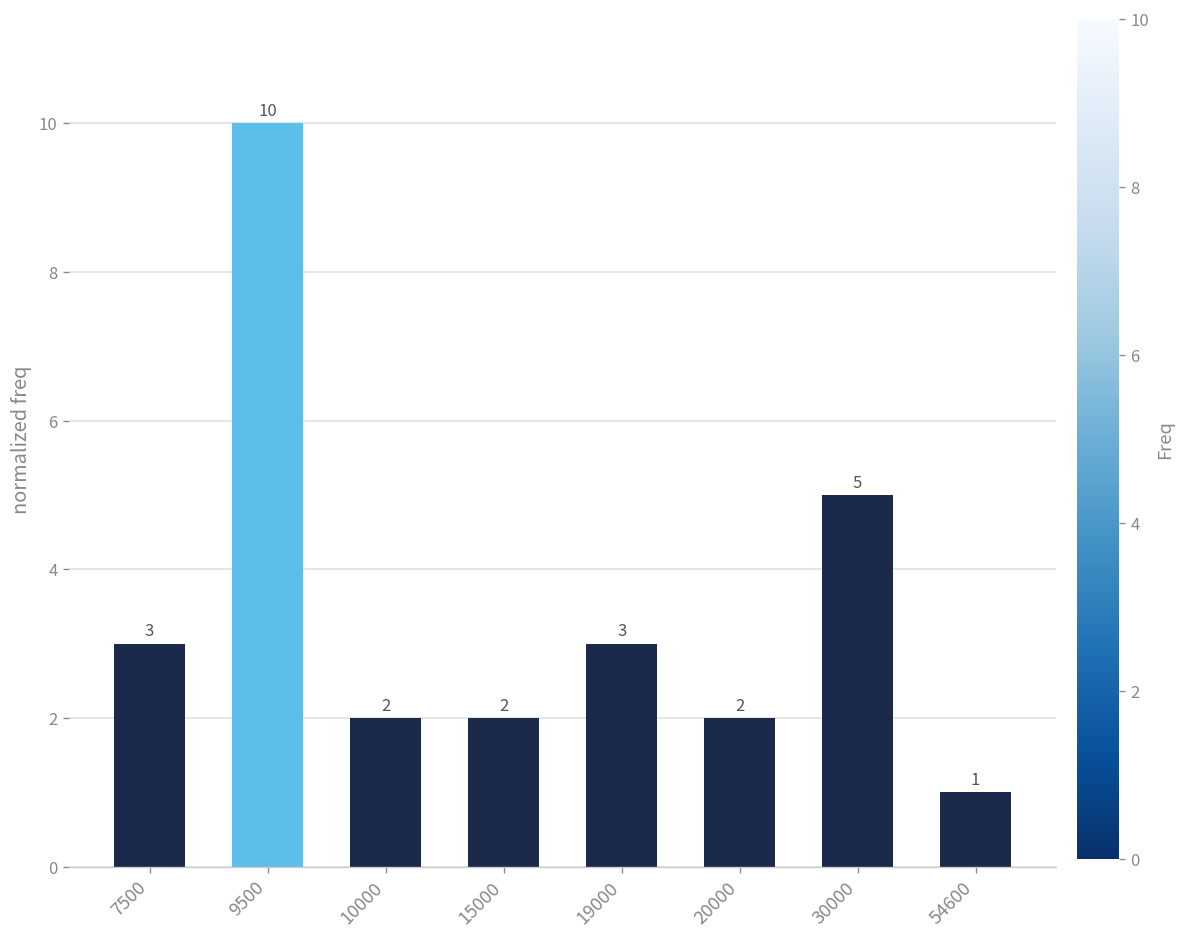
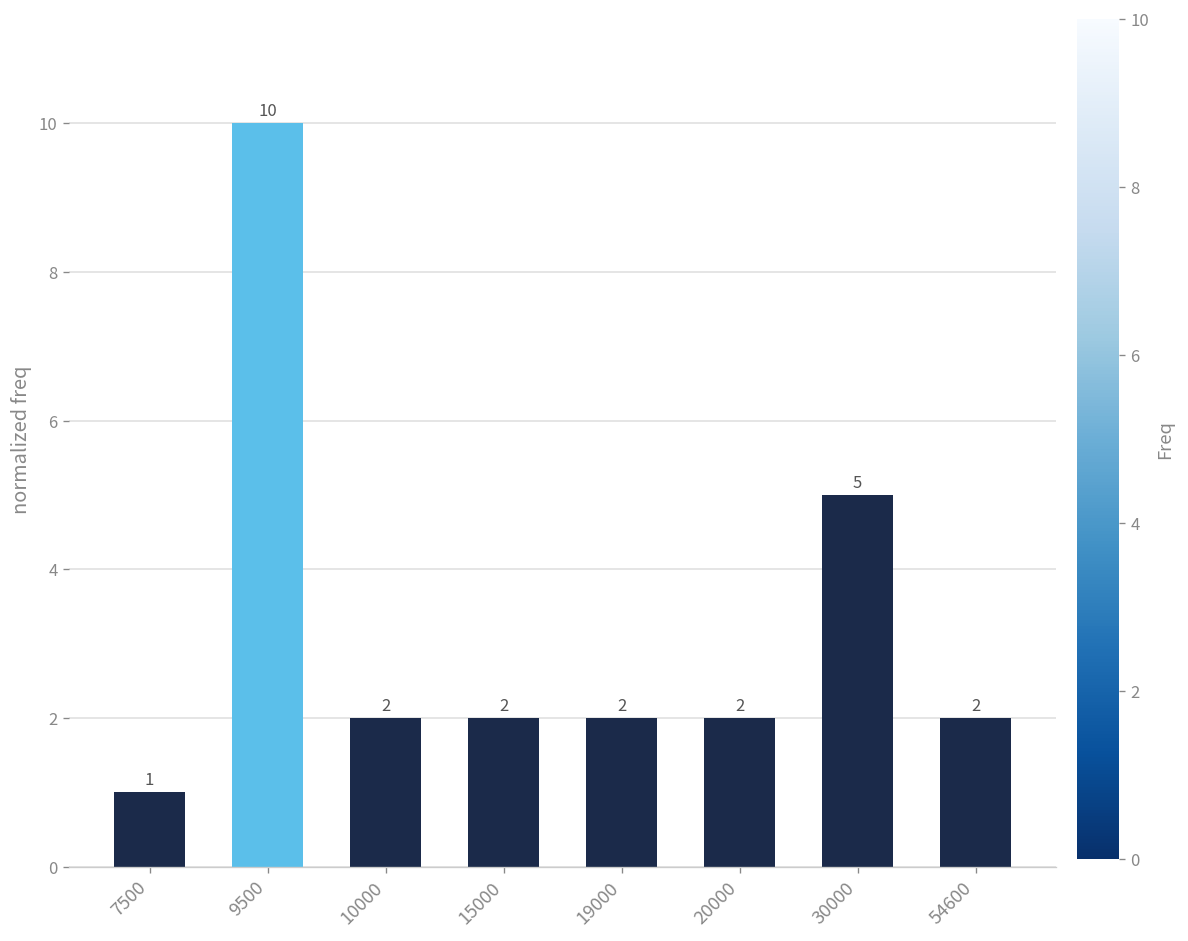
  {
-   "7500": 3,
+   "7500": 1,
    "9500": 10,
    "10000": 2,
    "15000": 2,
-   "19000": 3,
+   "19000": 2,
    "20000": 2,
    "30000": 5,
-   "54600": 1
+   "54600": 2
  }
